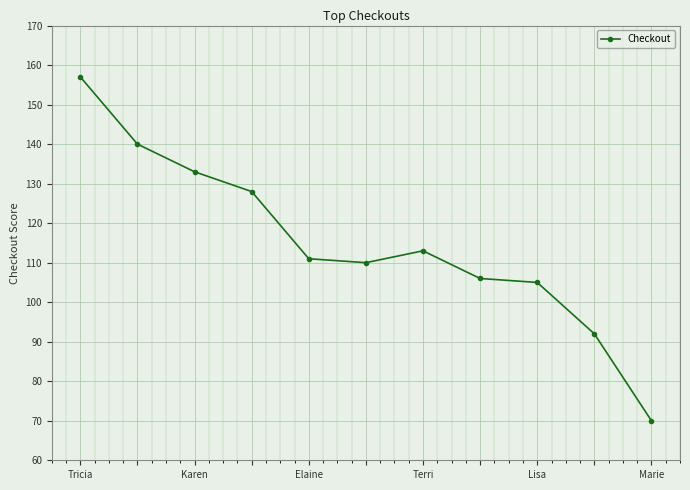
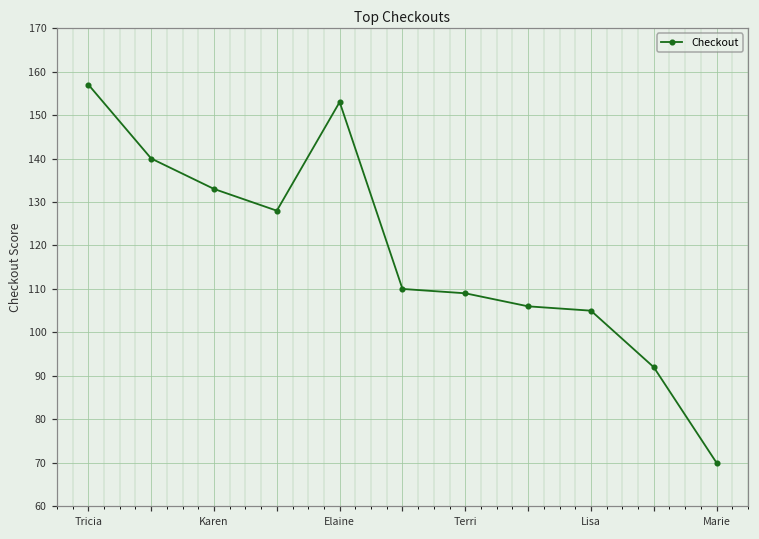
  {
    "Tricia": 157,
    "Karen": 133,
-   "Elaine": 111,
-   "Terri": 113,
+   "Elaine": 153,
+   "Terri": 109,
    "Lisa": 105,
    "Marie": 70
  }
